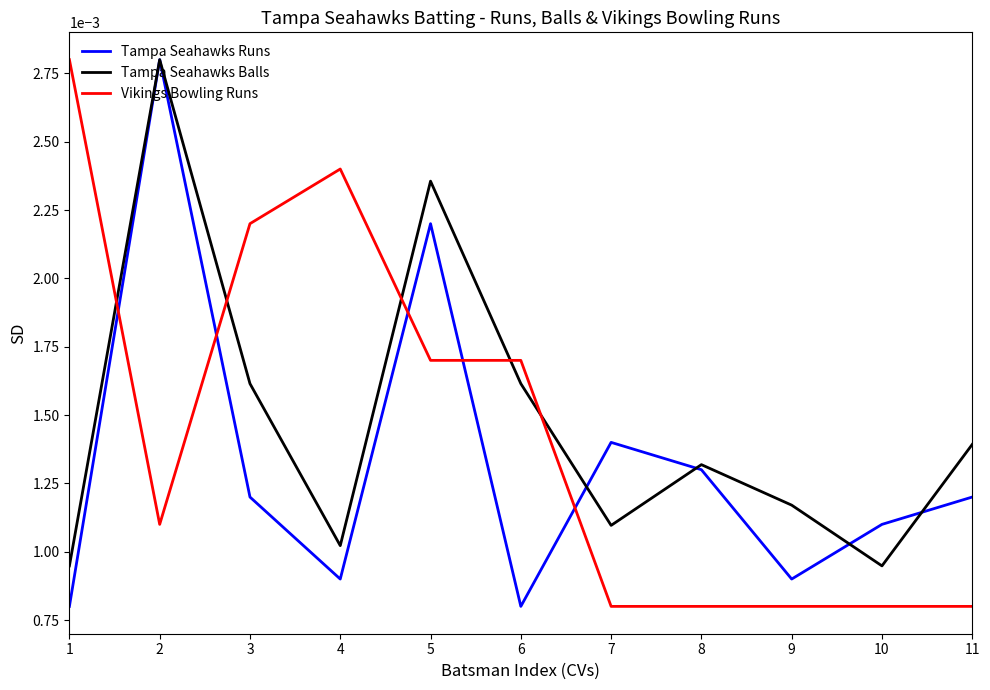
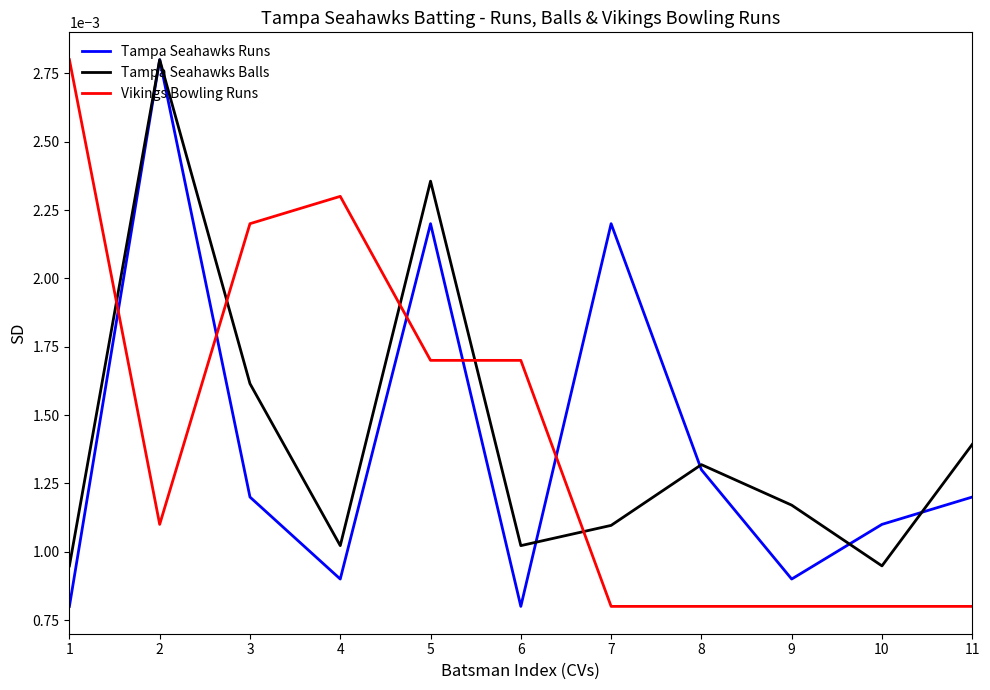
  {
    "Tampa Seahawks Runs": {
      "1": 0.00080,
      "3": 0.00120,
      "4": 0.00090,
      "5": 0.00220,
      "6": 0.00080,
-     "7": 0.00140,
+     "7": 0.00220,
      "8": 0.00130,
      "9": 0.00090,
      "10": 0.00110,
      "11": 0.00120
    },
    "Tampa Seahawks Balls": {
      "1": 0.00095,
      "3": 0.00161,
      "4": 0.00102,
      "5": 0.00236,
-     "6": 0.00161,
+     "6": 0.00102,
      "7": 0.00110,
      "8": 0.00132,
      "9": 0.00117,
      "10": 0.00095,
      "11": 0.00139
    },
    "Vikings Bowling Runs": {
      "1": 0.00280,
      "2": 0.00110,
      "3": 0.00220,
-     "4": 0.00240,
+     "4": 0.00230,
      "5": 0.00170,
      "6": 0.00170,
      "7": 0.00080,
      "8": 0.00080,
      "9": 0.00080,
      "10": 0.00080,
      "11": 0.00080
    }
  }
